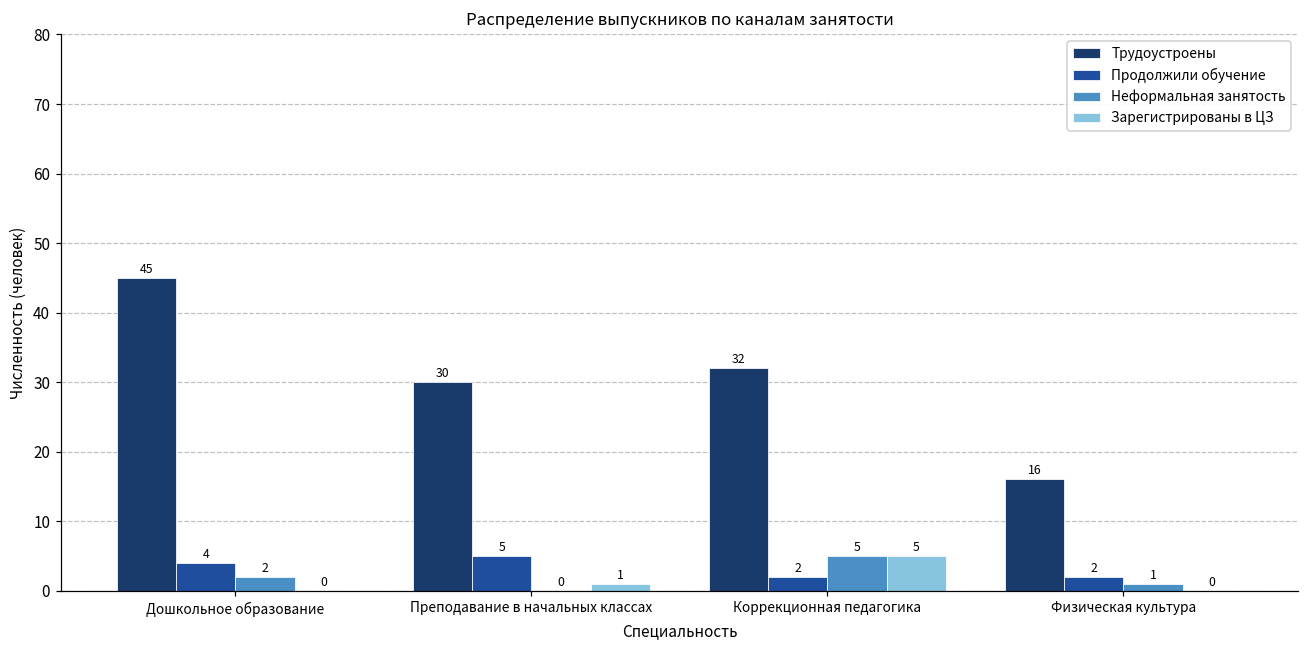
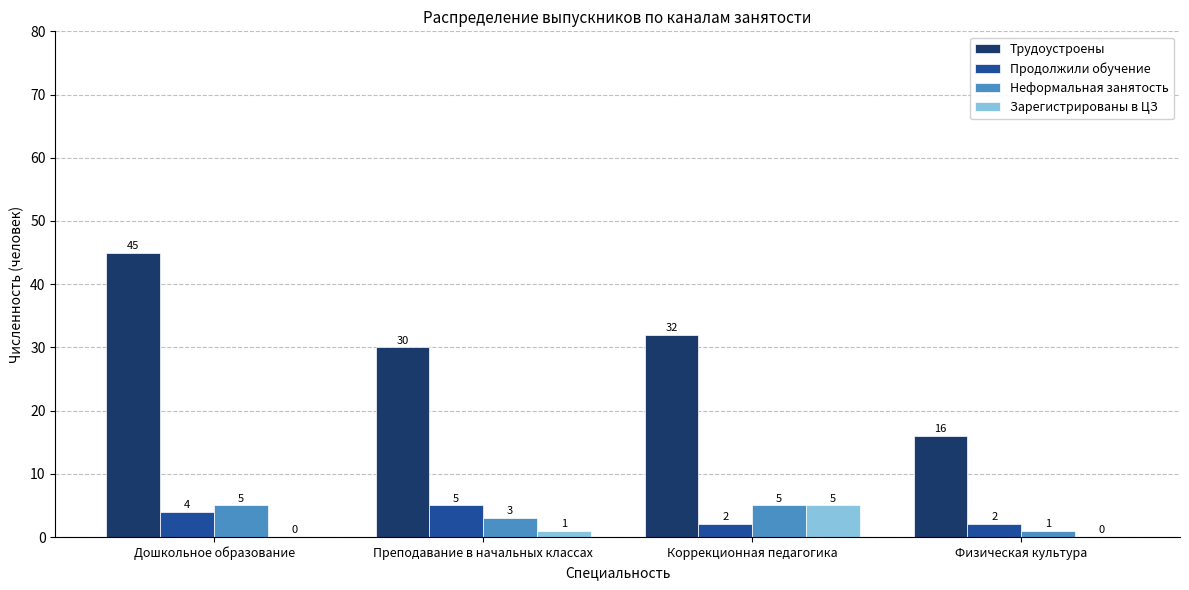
  {
    "Неформальная занятость": {
-     "Дошкольное образование": 2,
-     "Преподавание в начальных классах": 0,
+     "Дошкольное образование": 5,
+     "Преподавание в начальных классах": 3,
      "Коррекционная педагогика": 5,
      "Физическая культура": 1
    },
    "Зарегистрированы в ЦЗ": {
      "Дошкольное образование": 0,
      "Преподавание в начальных классах": 1,
      "Коррекционная педагогика": 5,
      "Физическая культура": 0
    }
  }
